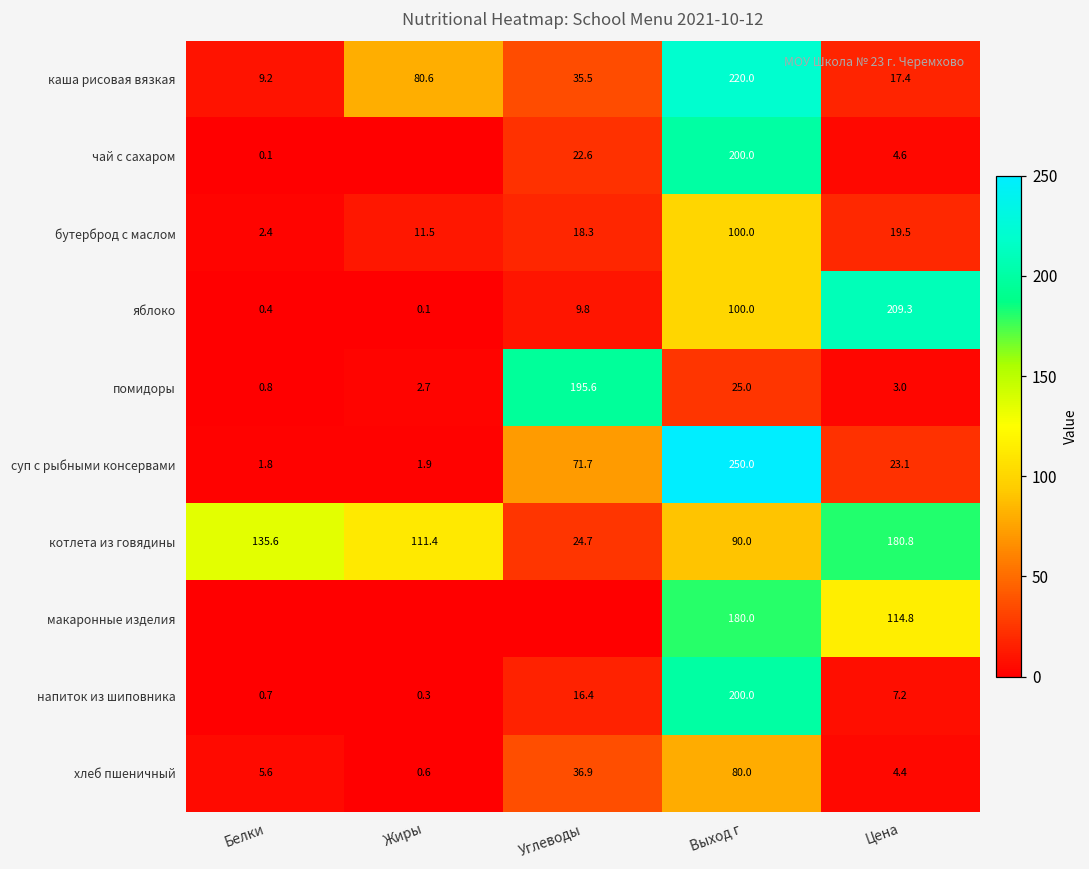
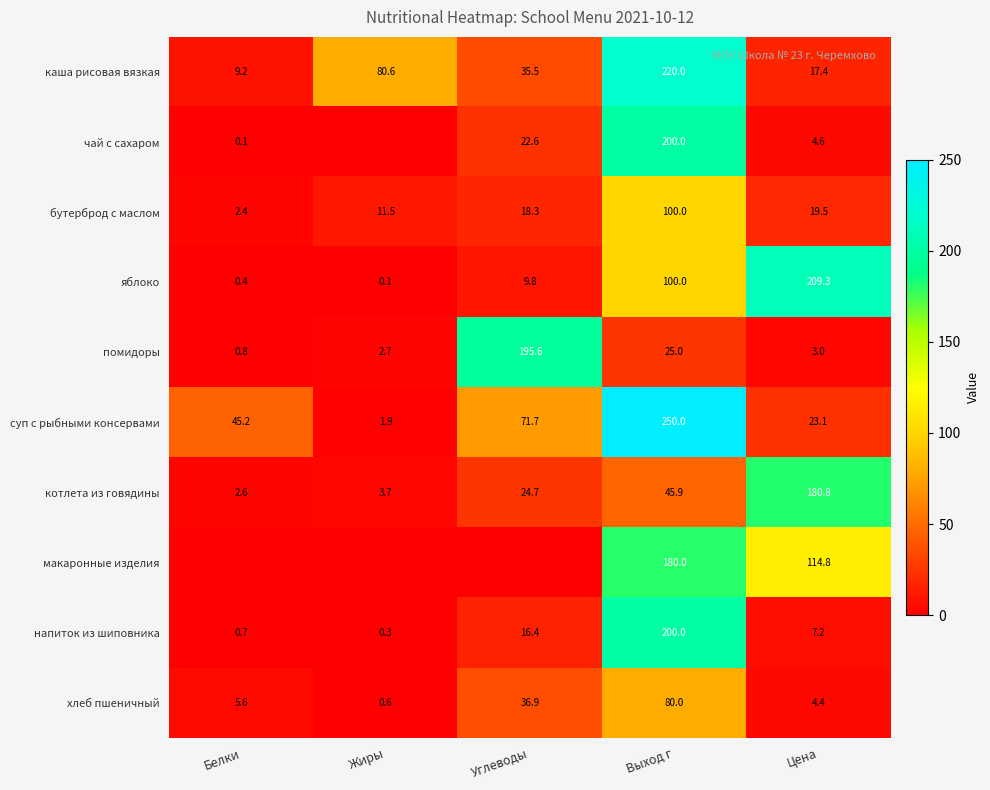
  {
    "каша рисовая вязкая": {
      "Белки": 9.2,
      "Жиры": 80.6,
      "Углеводы": 35.5,
      "Выход г": 220.0
    },
    "чай с сахаром": {
      "Белки": 0.1,
      "Углеводы": 22.6,
      "Выход г": 200.0,
      "Цена": 4.6
    },
    "бутерброд с маслом": {
      "Белки": 2.4,
      "Жиры": 11.5,
      "Углеводы": 18.3,
      "Выход г": 100.0,
      "Цена": 19.5
    },
    "яблоко": {
      "Белки": 0.4,
      "Жиры": 0.1,
      "Углеводы": 9.8,
      "Выход г": 100.0,
      "Цена": 209.3
    },
    "помидоры": {
      "Белки": 0.8,
      "Жиры": 2.7,
      "Углеводы": 195.6,
      "Выход г": 25.0,
      "Цена": 3.0
    },
    "суп с рыбными консервами": {
-     "Белки": 1.8,
+     "Белки": 45.2,
      "Жиры": 1.9,
      "Углеводы": 71.7,
      "Выход г": 250.0,
      "Цена": 23.1
    },
    "котлета из говядины": {
-     "Белки": 135.6,
-     "Жиры": 111.4,
+     "Белки": 2.6,
+     "Жиры": 3.7,
      "Углеводы": 24.7,
-     "Выход г": 90.0,
+     "Выход г": 45.9,
      "Цена": 180.8
    },
    "макаронные изделия": {
      "Выход г": 180.0,
      "Цена": 114.8
    },
    "напиток из шиповника": {
      "Белки": 0.7,
      "Жиры": 0.3,
      "Углеводы": 16.4,
      "Выход г": 200.0,
      "Цена": 7.2
    },
    "хлеб пшеничный": {
      "Белки": 5.6,
      "Жиры": 0.6,
      "Углеводы": 36.9,
      "Выход г": 80.0,
      "Цена": 4.4
    }
  }
